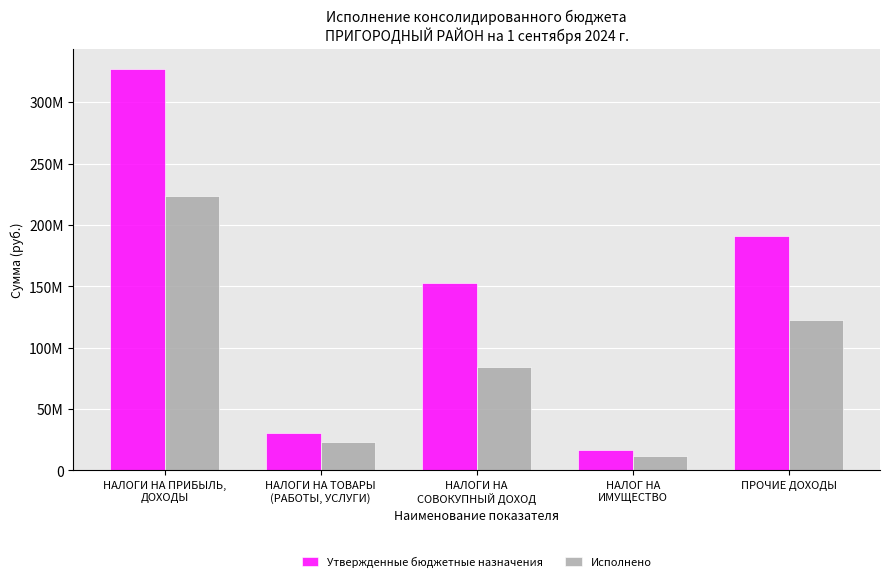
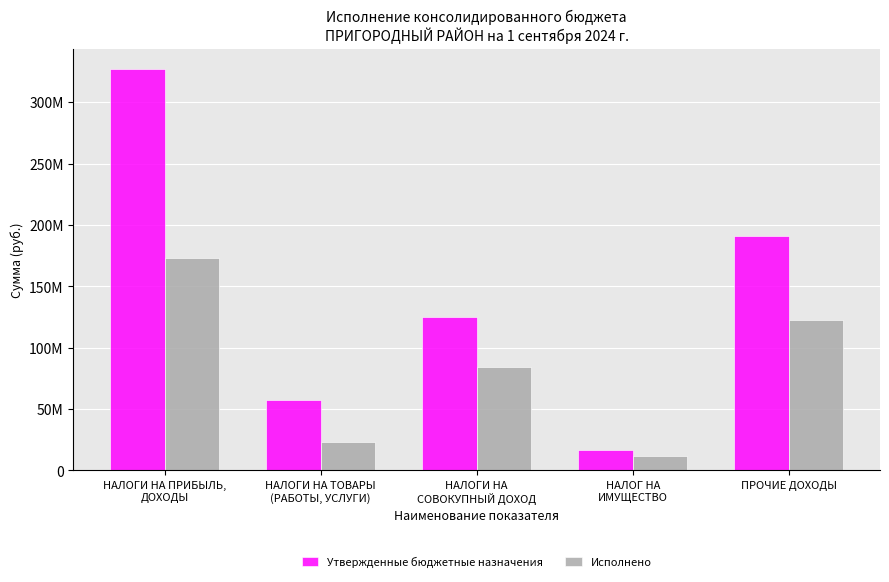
  {
    "Утвержденные бюджетные назначения": {
      "НАЛОГИ НА ПРИБЫЛЬ, ДОХОДЫ": 327000000,
-     "НАЛОГИ НА ТОВАРЫ (РАБОТЫ, УСЛУГИ)": 31000000,
-     "НАЛОГИ НА СОВОКУПНЫЙ ДОХОД": 153000000,
+     "НАЛОГИ НА ТОВАРЫ (РАБОТЫ, УСЛУГИ)": 58000000,
+     "НАЛОГИ НА СОВОКУПНЫЙ ДОХОД": 125000000,
      "НАЛОГ НА ИМУЩЕСТВО": 17000000,
      "ПРОЧИЕ ДОХОДЫ": 191000000
    },
    "Исполнено": {
-     "НАЛОГИ НА ПРИБЫЛЬ, ДОХОДЫ": 223000000,
+     "НАЛОГИ НА ПРИБЫЛЬ, ДОХОДЫ": 173000000,
      "НАЛОГИ НА ТОВАРЫ (РАБОТЫ, УСЛУГИ)": 23000000,
      "НАЛОГИ НА СОВОКУПНЫЙ ДОХОД": 84000000,
      "НАЛОГ НА ИМУЩЕСТВО": 12000000,
      "ПРОЧИЕ ДОХОДЫ": 122000000
    }
  }
